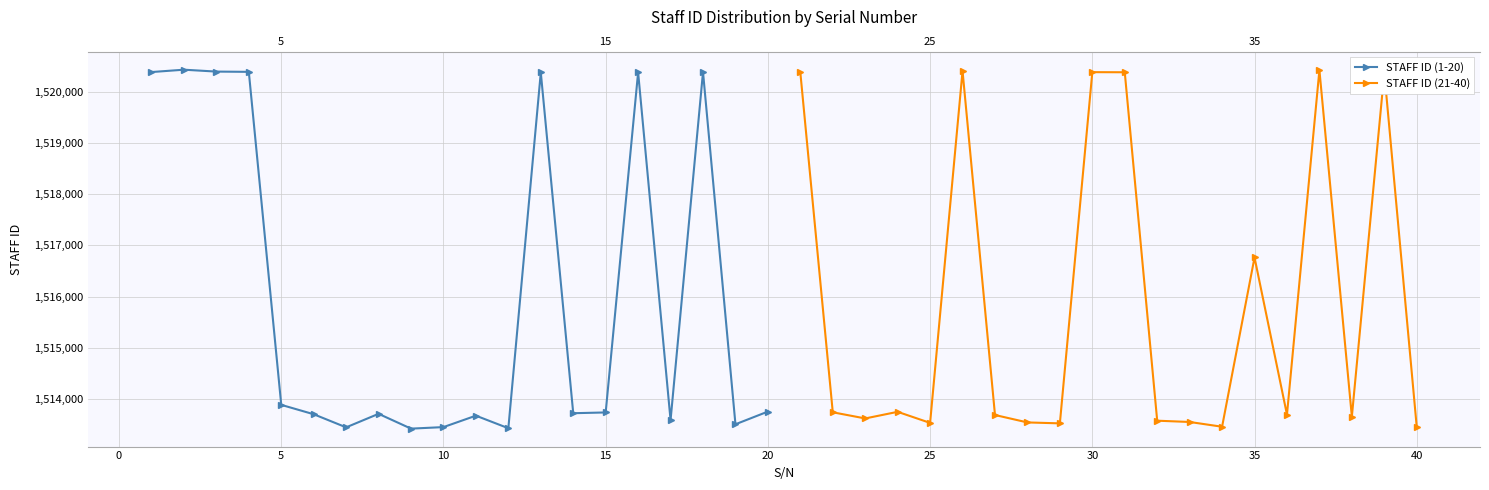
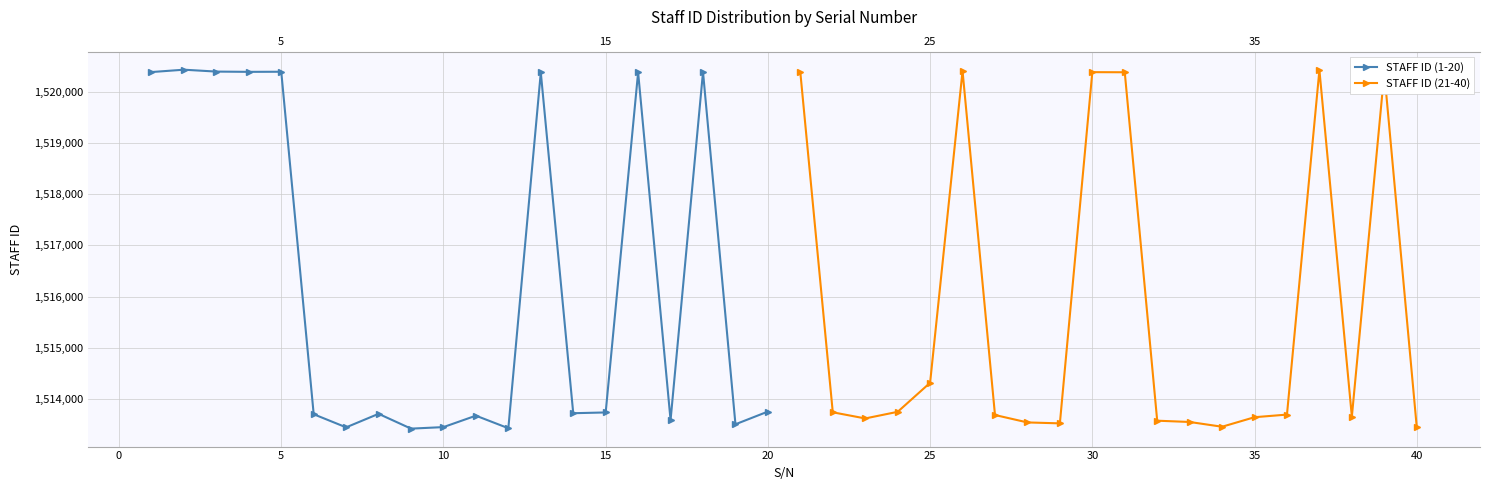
  {
    "STAFF ID (1-20)": {
-     "5": "1,513,900",
+     "5": "1,520,400",
      "10": "1,513,500",
      "15": "1,513,700",
      "20": "1,513,800"
    },
    "STAFF ID (21-40)": {
-     "25": "1,513,500",
+     "25": "1,514,300",
      "30": "1,520,400",
-     "35": "1,516,800",
+     "35": "1,513,600",
      "40": "1,513,500"
    }
  }
